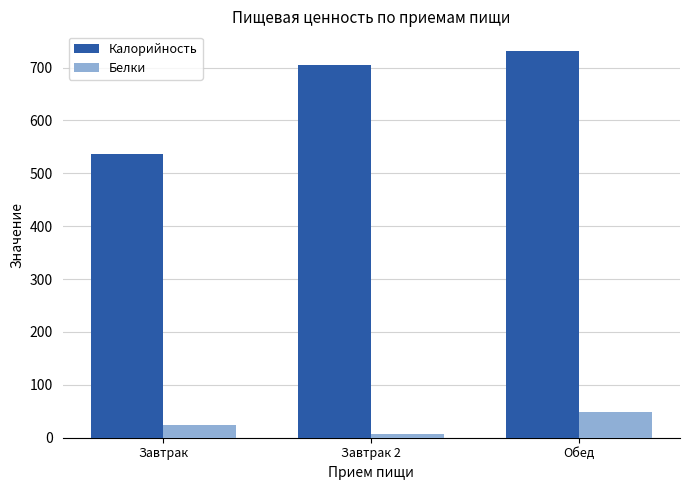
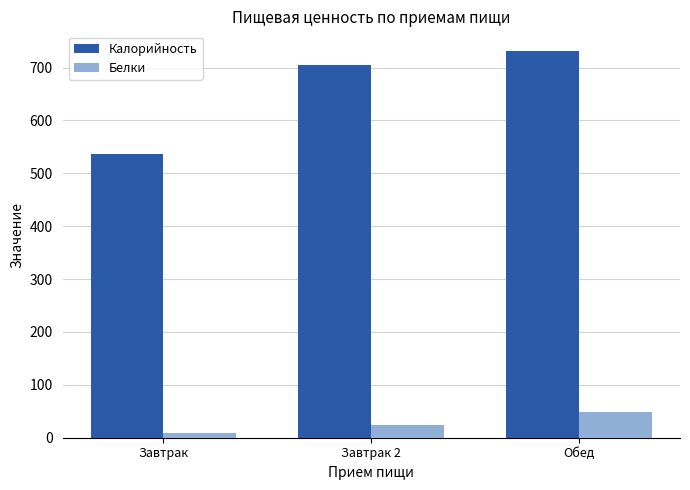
  {
    "Калорийность": {
      "Завтрак": 540,
      "Завтрак 2": 710,
      "Обед": 730
    },
    "Белки": {
-     "Завтрак": 20,
-     "Завтрак 2": 10,
+     "Завтрак": 10,
+     "Завтрак 2": 20,
      "Обед": 50
    }
  }
